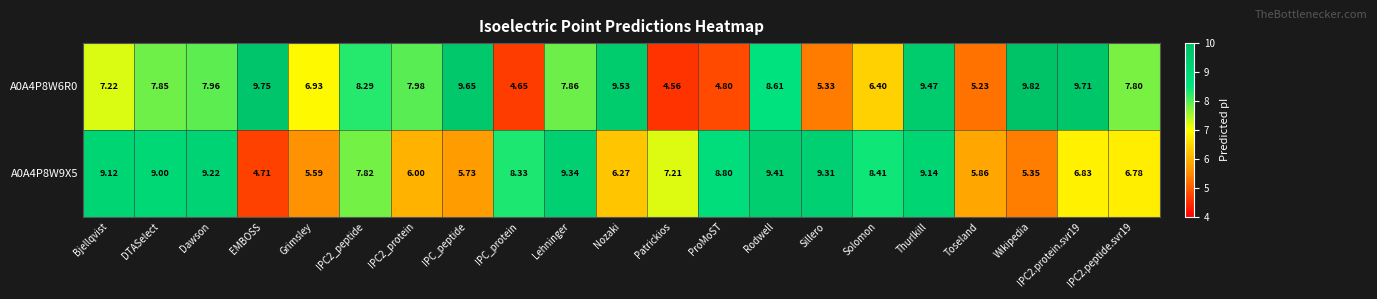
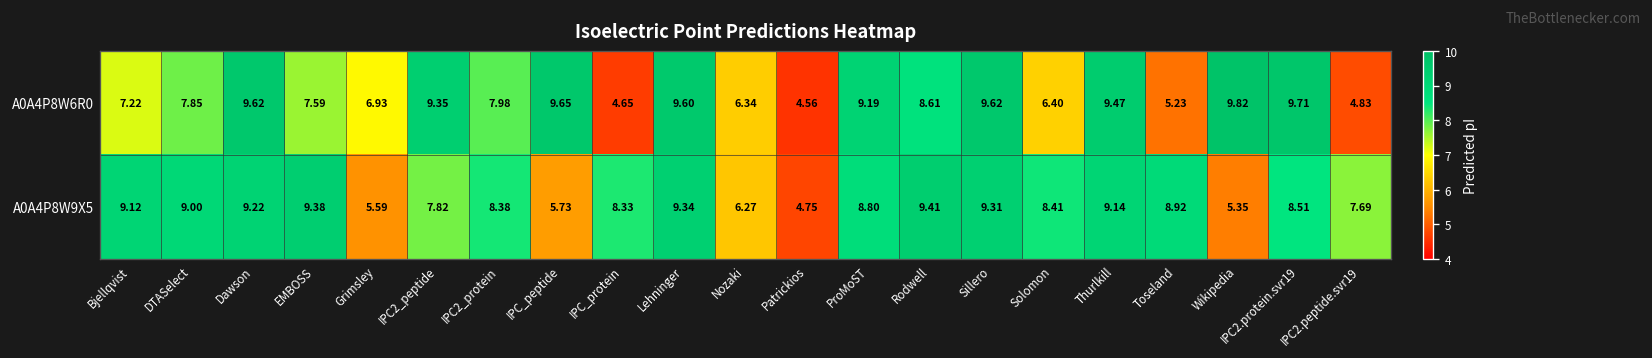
  {
    "A0A4P8W6R0": {
      "Bjellqvist": 7.22,
      "DTASelect": 7.85,
-     "Dawson": 7.96,
-     "EMBOSS": 9.75,
+     "Dawson": 9.62,
+     "EMBOSS": 7.59,
      "Grimsley": 6.93,
-     "IPC2_peptide": 8.29,
+     "IPC2_peptide": 9.35,
      "IPC2_protein": 7.98,
      "IPC_peptide": 9.65,
      "IPC_protein": 4.65,
-     "Lehninger": 7.86,
-     "Nozaki": 9.53,
+     "Lehninger": 9.60,
+     "Nozaki": 6.34,
      "Patrickios": 4.56,
-     "ProMoST": 4.80,
+     "ProMoST": 9.19,
      "Rodwell": 8.61,
-     "Sillero": 5.33,
+     "Sillero": 9.62,
      "Solomon": 6.40,
      "Thurlkill": 9.47,
      "Toseland": 5.23,
      "Wikipedia": 9.82,
      "IPC2.protein.svr19": 9.71,
-     "IPC2.peptide.svr19": 7.80
+     "IPC2.peptide.svr19": 4.83
    },
    "A0A4P8W9X5": {
      "Bjellqvist": 9.12,
      "DTASelect": 9.00,
      "Dawson": 9.22,
-     "EMBOSS": 4.71,
+     "EMBOSS": 9.38,
      "Grimsley": 5.59,
      "IPC2_peptide": 7.82,
-     "IPC2_protein": 6.00,
+     "IPC2_protein": 8.38,
      "IPC_peptide": 5.73,
      "IPC_protein": 8.33,
      "Lehninger": 9.34,
      "Nozaki": 6.27,
-     "Patrickios": 7.21,
+     "Patrickios": 4.75,
      "ProMoST": 8.80,
      "Rodwell": 9.41,
      "Sillero": 9.31,
      "Solomon": 8.41,
      "Thurlkill": 9.14,
-     "Toseland": 5.86,
+     "Toseland": 8.92,
      "Wikipedia": 5.35,
-     "IPC2.protein.svr19": 6.83,
-     "IPC2.peptide.svr19": 6.78
+     "IPC2.protein.svr19": 8.51,
+     "IPC2.peptide.svr19": 7.69
    }
  }
